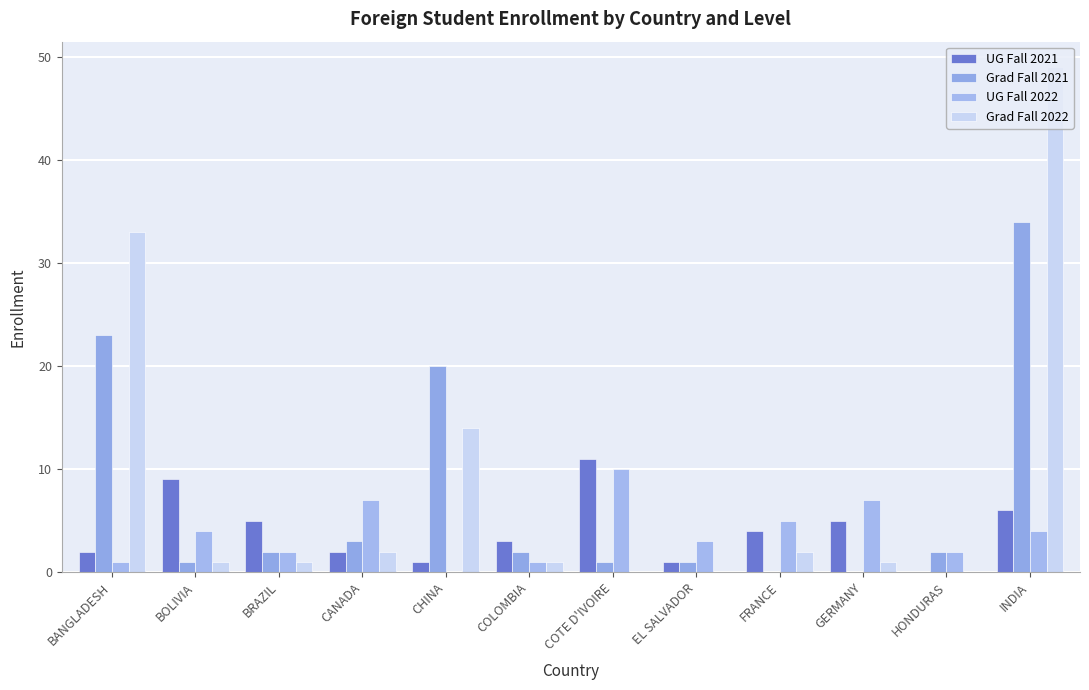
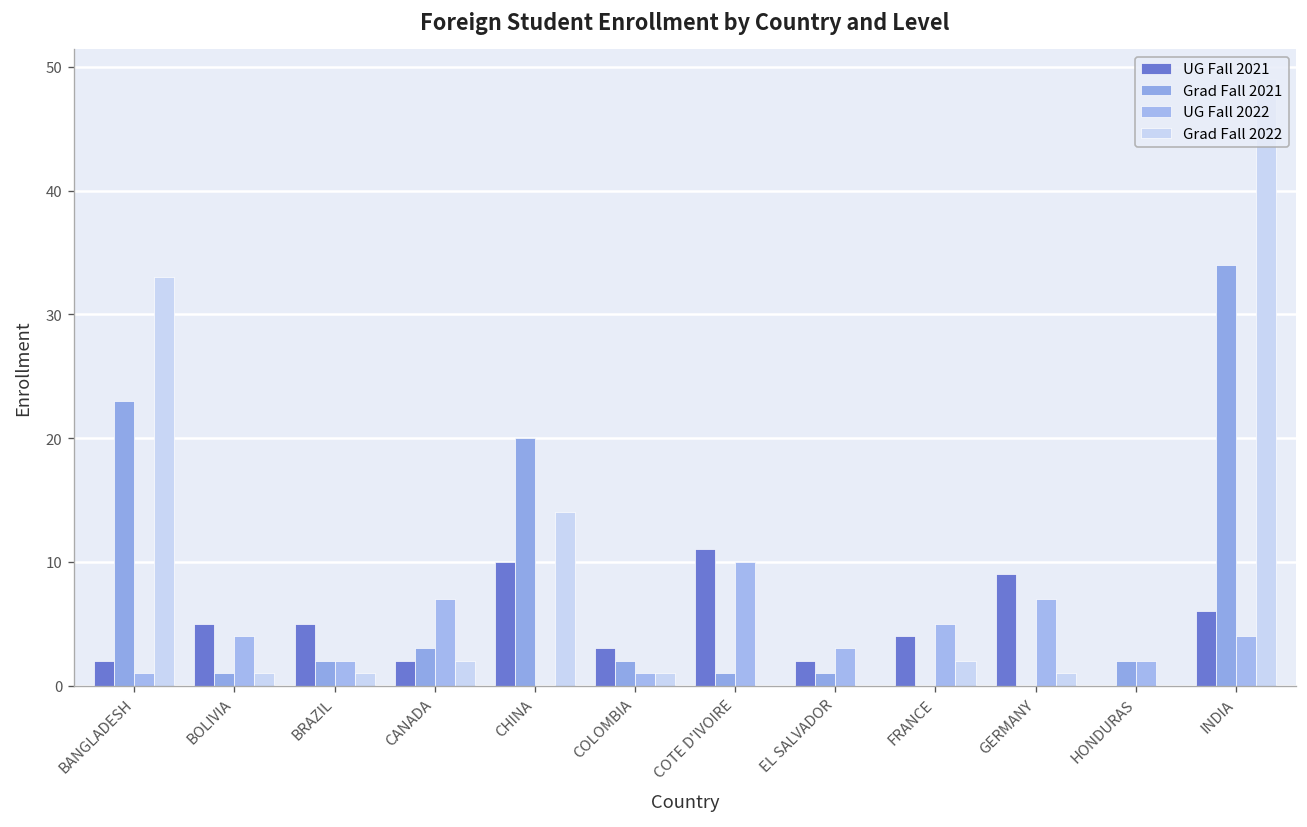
  {
    "UG Fall 2021": {
      "BANGLADESH": 2,
-     "BOLIVIA": 9,
+     "BOLIVIA": 5,
      "BRAZIL": 5,
      "CANADA": 2,
-     "CHINA": 1,
+     "CHINA": 10,
      "COLOMBIA": 3,
      "COTE D'IVOIRE": 11,
-     "EL SALVADOR": 1,
+     "EL SALVADOR": 2,
      "FRANCE": 4,
-     "GERMANY": 5,
+     "GERMANY": 9,
      "HONDURAS": 0,
      "INDIA": 6
    }
  }
